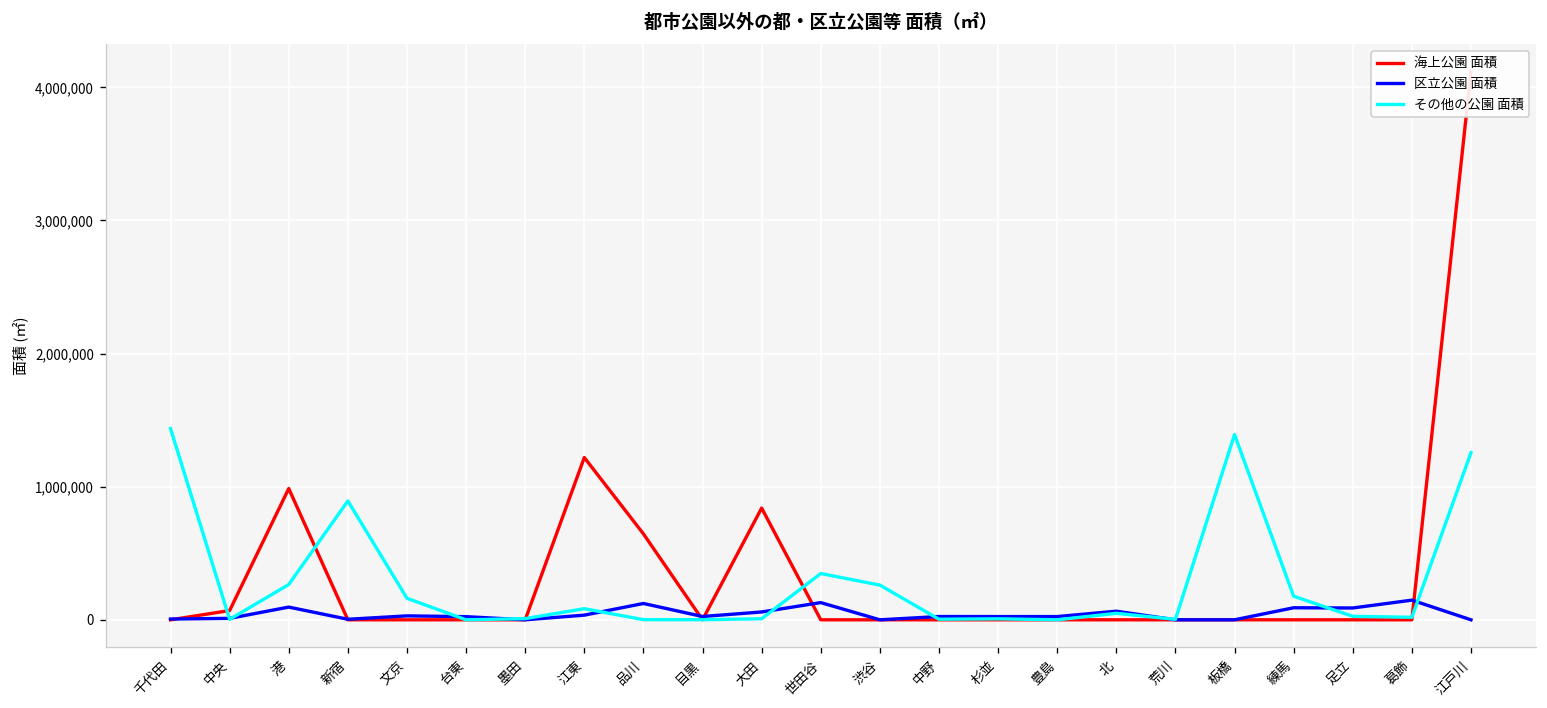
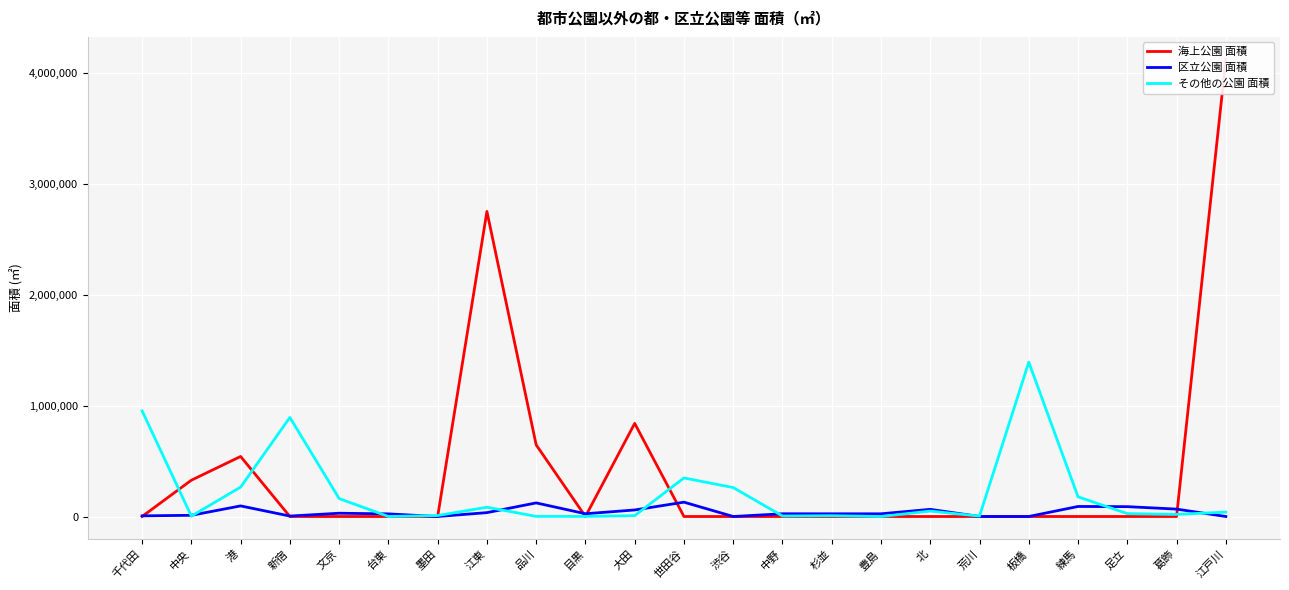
  {
    "海上公園 面積": {
-     "中央": "70,000",
-     "港": "990,000",
+     "中央": "330,000",
+     "港": "540,000",
      "文京": "0",
-     "江東": "1,220,000",
+     "江東": "2,750,000",
      "品川": "650,000",
      "大田": "840,000",
      "世田谷": "0",
      "北": "0",
      "練馬": "0",
      "足立": "0"
    },
    "区立公園 面積": {
      "港": "100,000",
      "文京": "30,000",
      "台東": "20,000",
      "江東": "30,000",
      "品川": "120,000",
      "目黒": "20,000",
      "大田": "60,000",
      "世田谷": "130,000",
      "豊島": "20,000",
      "練馬": "90,000",
      "足立": "90,000",
-     "葛飾": "150,000",
+     "葛飾": "70,000",
      "江戸川": "0"
    },
    "その他の公園 面積": {
-     "千代田": "1,440,000",
+     "千代田": "950,000",
      "港": "270,000",
      "新宿": "890,000",
      "文京": "160,000",
      "江東": "80,000",
      "品川": "0",
      "大田": "10,000",
      "世田谷": "350,000",
      "渋谷": "260,000",
      "板橋": "1,390,000",
      "練馬": "180,000",
      "足立": "30,000",
-     "江戸川": "1,260,000"
+     "江戸川": "40,000"
    }
  }
